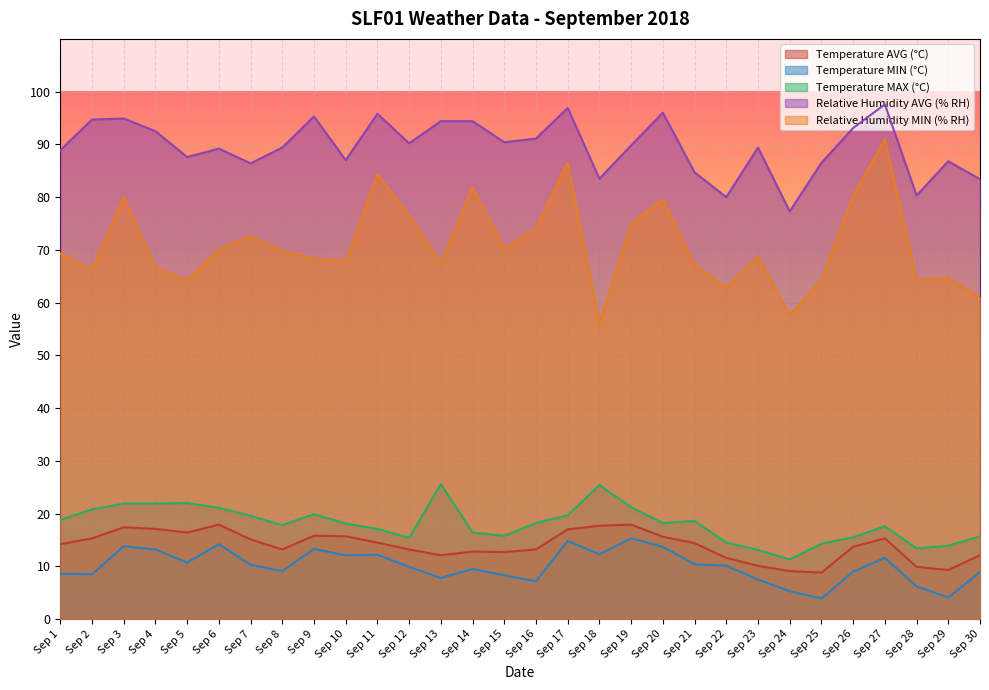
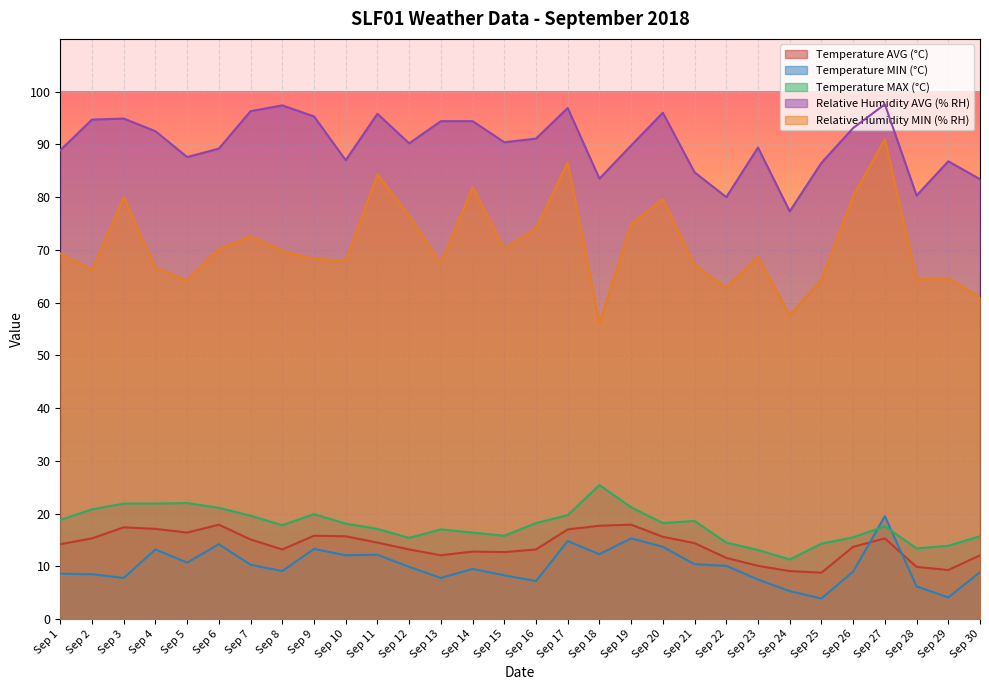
  {
    "Temperature MIN (°C)": {
      "Sep 1": 9,
      "Sep 2": 9,
-     "Sep 3": 14,
+     "Sep 3": 8,
      "Sep 4": 13,
      "Sep 5": 11,
      "Sep 6": 14,
      "Sep 7": 10,
      "Sep 8": 9,
      "Sep 9": 13,
      "Sep 10": 12,
      "Sep 11": 12,
      "Sep 12": 10,
      "Sep 13": 8,
      "Sep 14": 10,
      "Sep 15": 8,
      "Sep 16": 7,
      "Sep 17": 15,
      "Sep 18": 12,
      "Sep 19": 15,
      "Sep 20": 14,
      "Sep 21": 10,
      "Sep 22": 10,
      "Sep 23": 8,
      "Sep 24": 5,
      "Sep 25": 4,
      "Sep 26": 9,
-     "Sep 27": 12,
+     "Sep 27": 20,
      "Sep 28": 6,
      "Sep 29": 4,
      "Sep 30": 9
    },
    "Temperature MAX (°C)": {
      "Sep 1": 19,
      "Sep 2": 21,
      "Sep 3": 22,
      "Sep 4": 22,
      "Sep 5": 22,
      "Sep 6": 21,
      "Sep 7": 20,
      "Sep 8": 18,
      "Sep 9": 20,
      "Sep 10": 18,
      "Sep 11": 17,
      "Sep 12": 15,
-     "Sep 13": 26,
+     "Sep 13": 17,
      "Sep 14": 16,
      "Sep 15": 16,
      "Sep 16": 18,
      "Sep 17": 20,
      "Sep 18": 25,
      "Sep 19": 21,
      "Sep 20": 18,
      "Sep 21": 19,
      "Sep 22": 15,
      "Sep 23": 13,
      "Sep 24": 11,
      "Sep 25": 14,
      "Sep 26": 16,
      "Sep 27": 18,
      "Sep 28": 13,
      "Sep 29": 14,
      "Sep 30": 16
    },
    "Relative Humidity AVG (% RH)": {
      "Sep 1": 89,
      "Sep 2": 95,
      "Sep 3": 95,
      "Sep 4": 93,
      "Sep 5": 88,
      "Sep 6": 89,
-     "Sep 7": 86,
-     "Sep 8": 89,
+     "Sep 7": 96,
+     "Sep 8": 97,
      "Sep 9": 95,
      "Sep 10": 87,
      "Sep 11": 96,
      "Sep 12": 90,
      "Sep 13": 94,
      "Sep 14": 94,
      "Sep 15": 90,
      "Sep 16": 91,
      "Sep 17": 97,
      "Sep 18": 84,
      "Sep 19": 90,
      "Sep 20": 96,
      "Sep 21": 85,
      "Sep 22": 80,
      "Sep 23": 89,
      "Sep 24": 77,
      "Sep 25": 87,
      "Sep 28": 80,
      "Sep 29": 87,
      "Sep 30": 83
    }
  }
